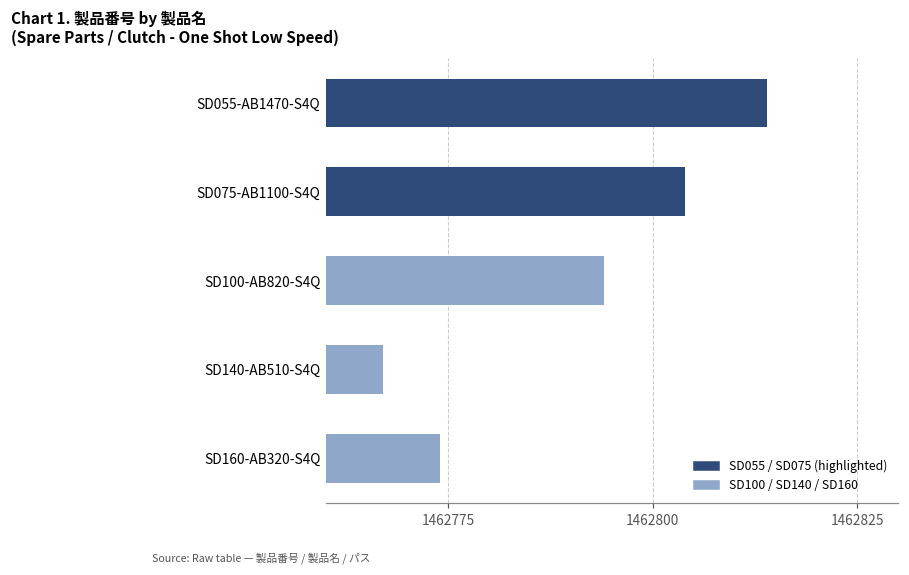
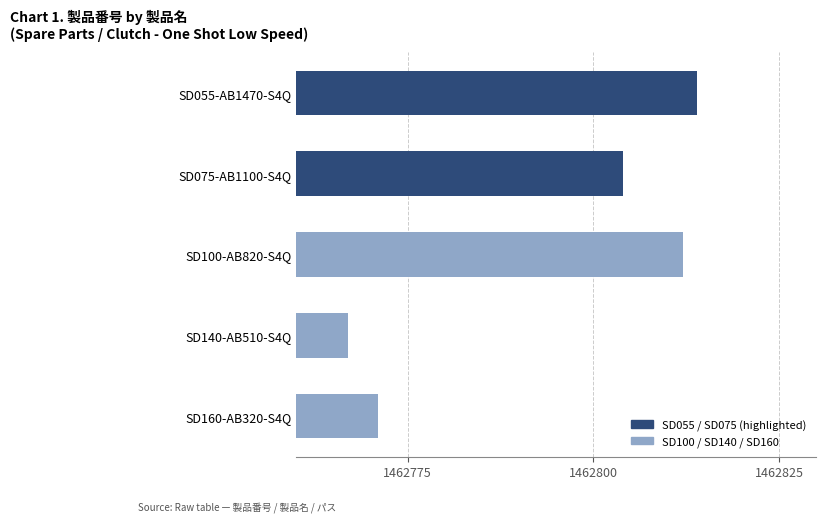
  {
    "SD055-AB1470-S4Q": 1462814,
    "SD075-AB1100-S4Q": 1462804,
-   "SD100-AB820-S4Q": 1462794,
+   "SD100-AB820-S4Q": 1462812,
    "SD140-AB510-S4Q": 1462767,
-   "SD160-AB320-S4Q": 1462774
+   "SD160-AB320-S4Q": 1462771
  }
